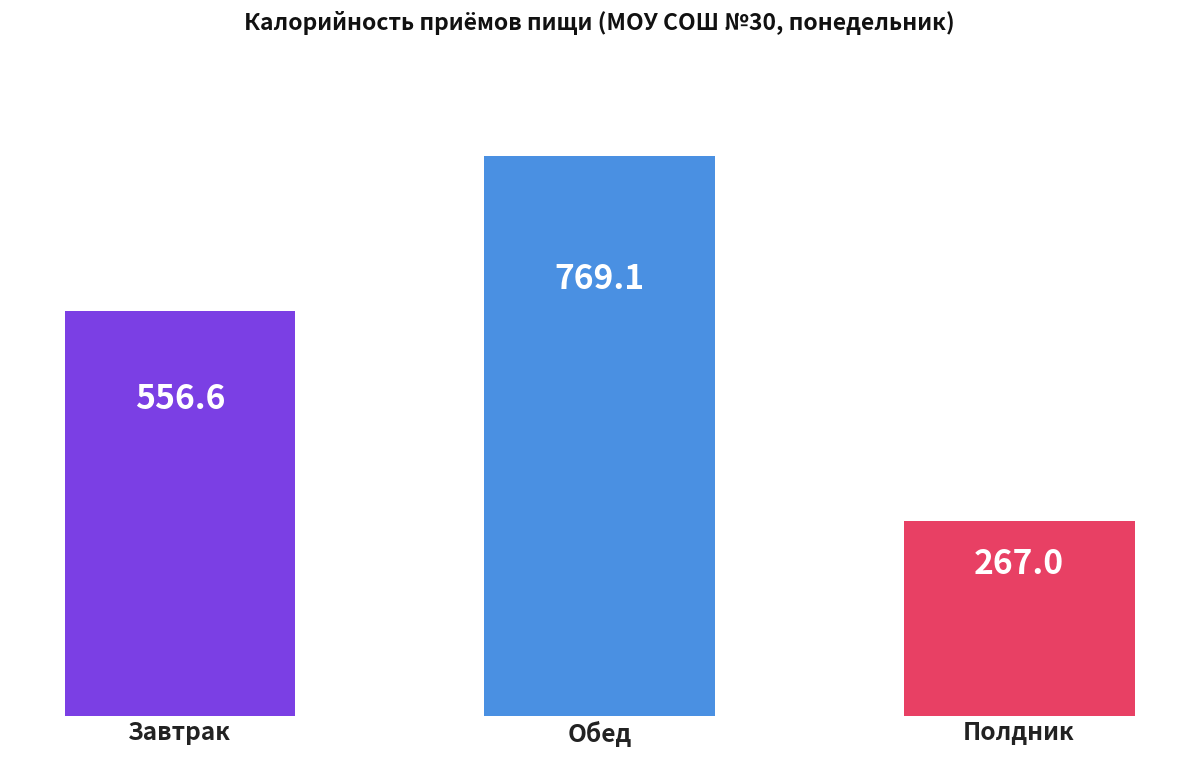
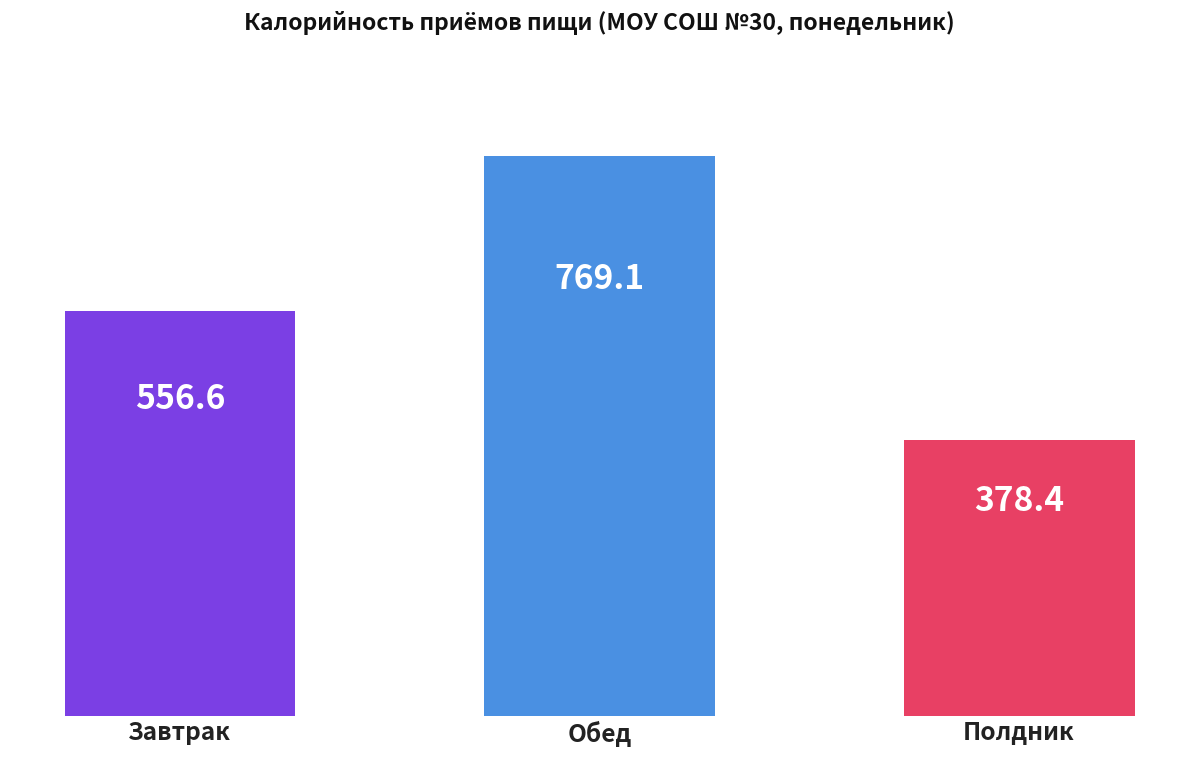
  {
    "Завтрак": 556.6,
    "Обед": 769.1,
-   "Полдник": 267.0
+   "Полдник": 378.4
  }
